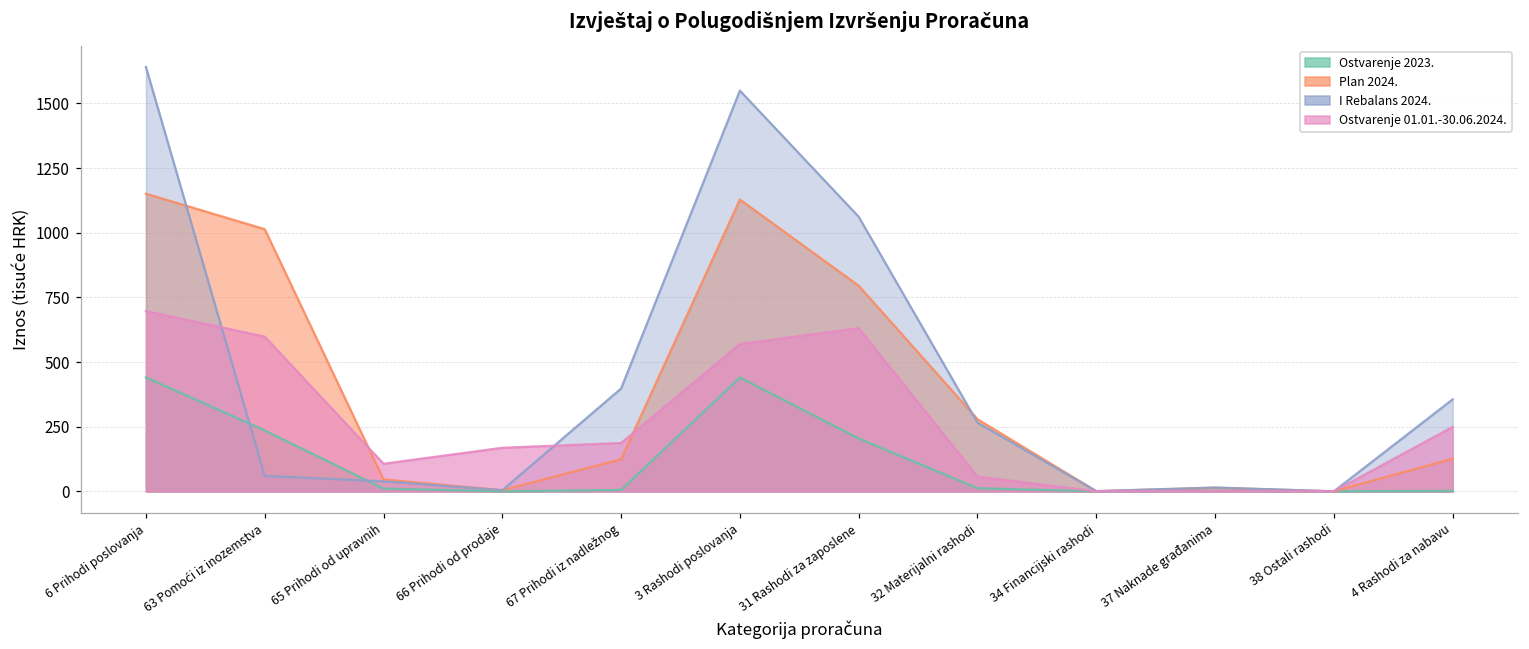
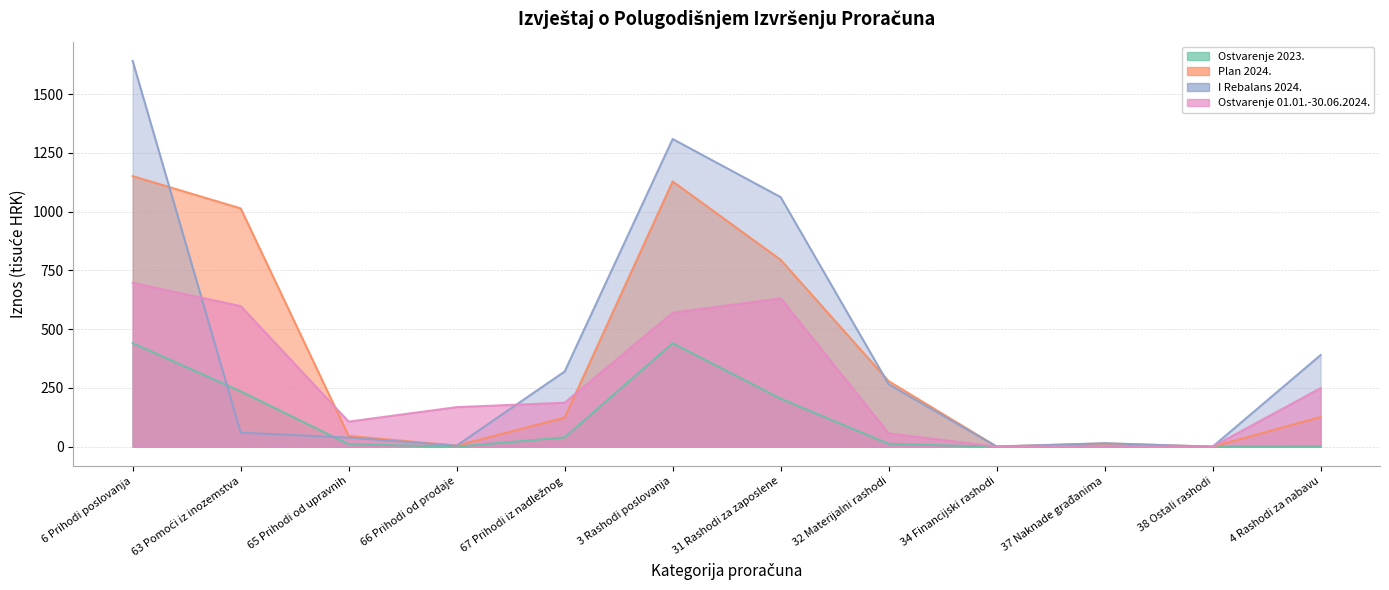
  {
    "Ostvarenje 2023.": {
      "6 Prihodi poslovanja": 440,
      "63 Pomoći iz inozemstva": 240,
      "65 Prihodi od upravnih": 10,
-     "67 Prihodi iz nadležnog": 10,
+     "67 Prihodi iz nadležnog": 40,
      "3 Rashodi poslovanja": 440,
      "31 Rashodi za zaposlene": 200,
      "32 Materijalni rashodi": 10,
      "4 Rashodi za nabavu": 0
    },
    "Plan 2024.": {
      "6 Prihodi poslovanja": 1150,
      "63 Pomoći iz inozemstva": 1010,
      "67 Prihodi iz nadležnog": 120,
      "3 Rashodi poslovanja": 1130,
      "31 Rashodi za zaposlene": 800,
      "32 Materijalni rashodi": 280,
      "4 Rashodi za nabavu": 130
    },
    "I Rebalans 2024.": {
      "6 Prihodi poslovanja": 1640,
      "63 Pomoći iz inozemstva": 60,
-     "67 Prihodi iz nadležnog": 400,
-     "3 Rashodi poslovanja": 1550,
+     "67 Prihodi iz nadležnog": 320,
+     "3 Rashodi poslovanja": 1310,
      "31 Rashodi za zaposlene": 1060,
      "32 Materijalni rashodi": 270,
-     "4 Rashodi za nabavu": 360
+     "4 Rashodi za nabavu": 390
    },
    "Ostvarenje 01.01.-30.06.2024.": {
      "6 Prihodi poslovanja": 700,
      "63 Pomoći iz inozemstva": 600,
      "65 Prihodi od upravnih": 110,
      "66 Prihodi od prodaje": 170,
      "67 Prihodi iz nadležnog": 190,
      "3 Rashodi poslovanja": 570,
      "31 Rashodi za zaposlene": 630,
      "32 Materijalni rashodi": 60,
      "4 Rashodi za nabavu": 250
    }
  }
